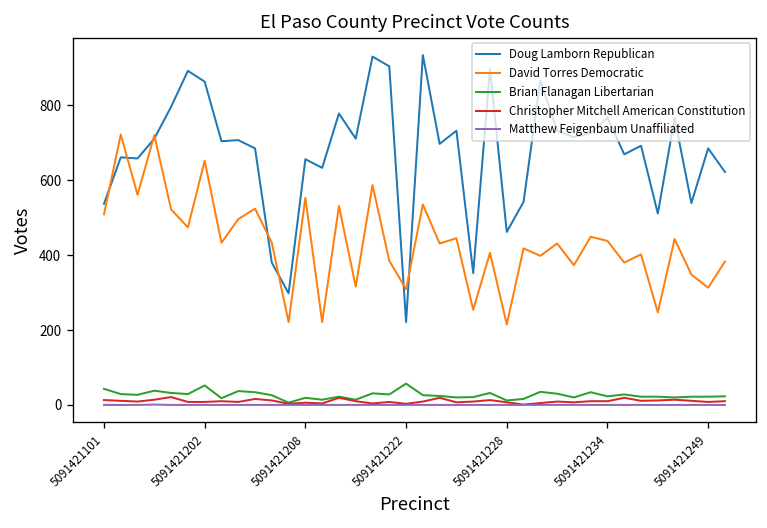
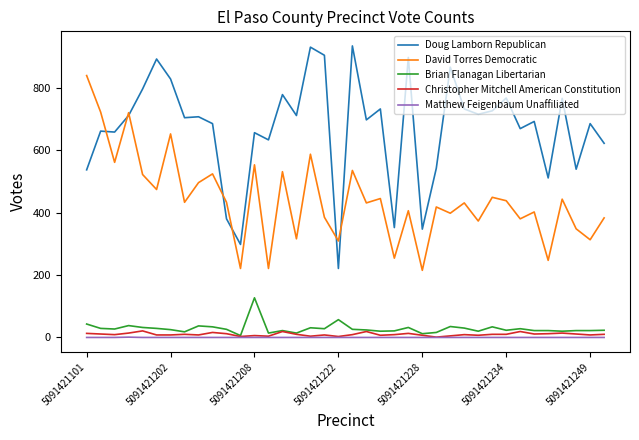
  {
    "Doug Lamborn Republican": {
      "5091421101": 540,
-     "5091421202": 860,
+     "5091421202": 830,
      "5091421208": 660,
      "5091421222": 220,
-     "5091421228": 460,
+     "5091421228": 350,
      "5091421249": 690
    },
    "David Torres Democratic": {
-     "5091421101": 510,
+     "5091421101": 840,
      "5091421202": 650,
      "5091421208": 550,
      "5091421222": 310,
      "5091421228": 220,
      "5091421234": 440,
      "5091421249": 310
    },
    "Brian Flanagan Libertarian": {
      "5091421101": 40,
-     "5091421202": 50,
-     "5091421208": 20,
+     "5091421202": 30,
+     "5091421208": 130,
      "5091421222": 60,
      "5091421234": 20,
      "5091421249": 20
    },
    "Christopher Mitchell American Constitution": {
      "5091421101": 10,
      "5091421234": 10
    },
    "Matthew Feigenbaum Unaffiliated": {
      "5091421101": 0,
      "5091421234": 0
    }
  }
